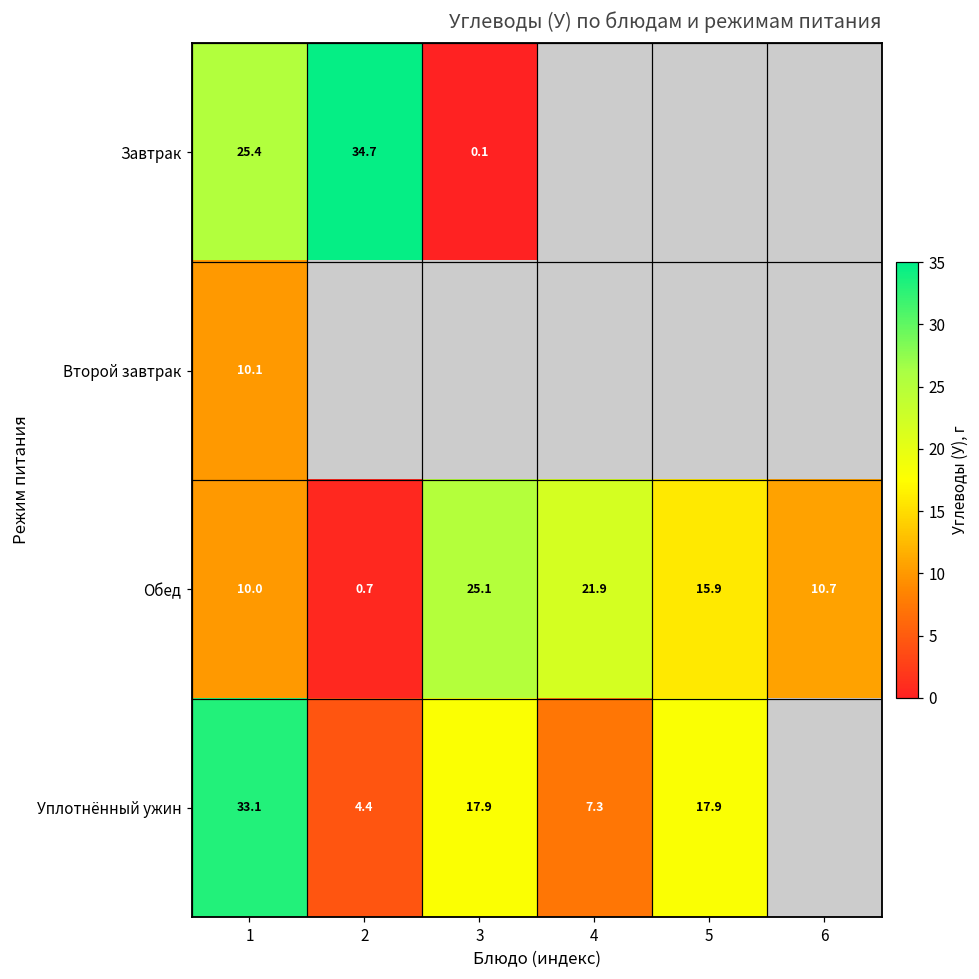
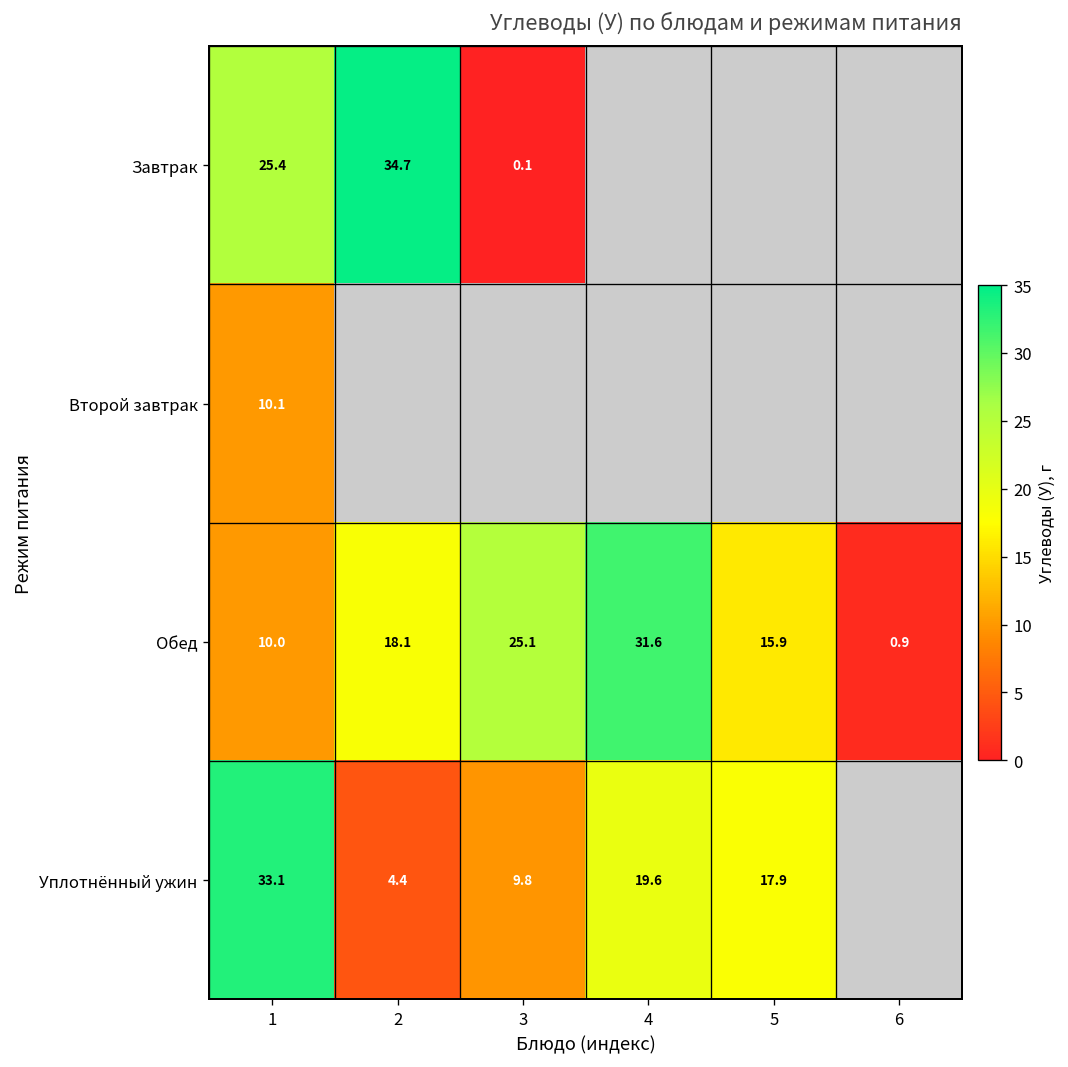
  {
    "Завтрак": {
      "1": 25.4,
      "2": 34.7,
      "3": 0.1
    },
    "Второй завтрак": {
      "1": 10.1
    },
    "Обед": {
      "1": 10.0,
-     "2": 0.7,
+     "2": 18.1,
      "3": 25.1,
-     "4": 21.9,
+     "4": 31.6,
      "5": 15.9,
-     "6": 10.7
+     "6": 0.9
    },
    "Уплотнённый ужин": {
      "1": 33.1,
      "2": 4.4,
-     "3": 17.9,
-     "4": 7.3,
+     "3": 9.8,
+     "4": 19.6,
      "5": 17.9
    }
  }
